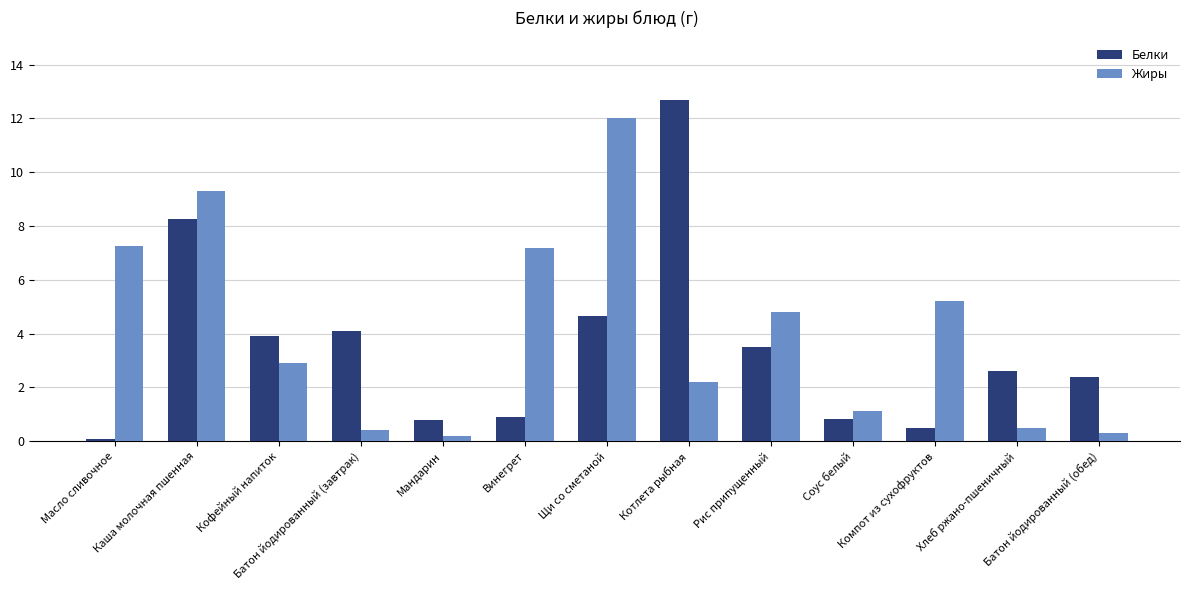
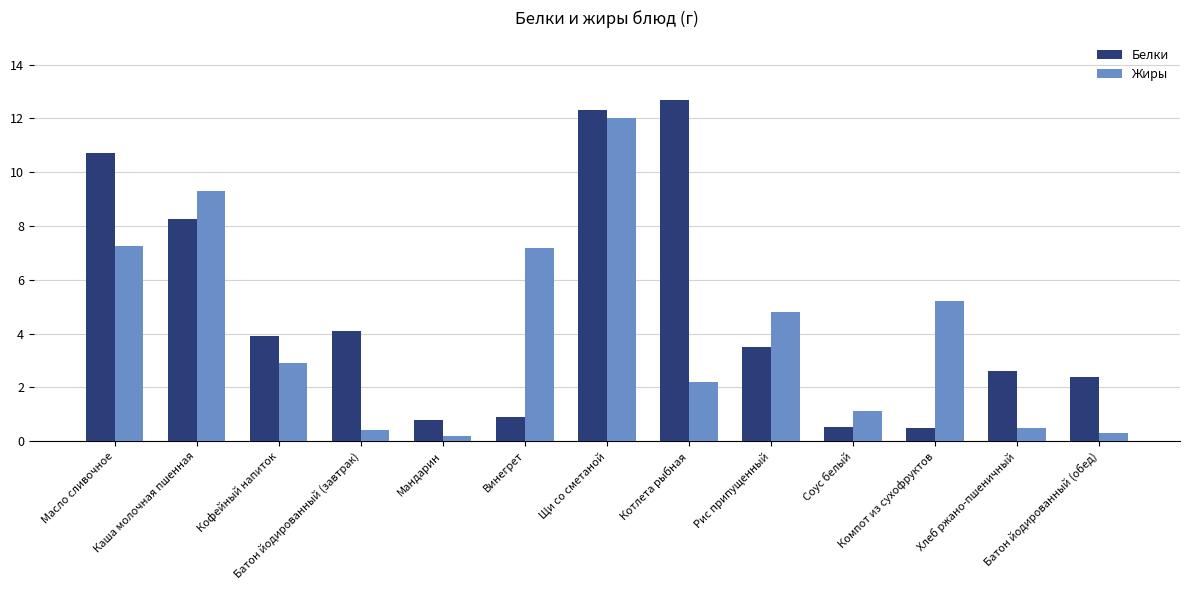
  {
    "Белки": {
-     "Масло сливочное": 0.1,
+     "Масло сливочное": 10.7,
      "Каша молочная пшенная": 8.3,
      "Кофейный напиток": 3.9,
      "Батон йодированный (завтрак)": 4.1,
      "Мандарин": 0.8,
      "Винегрет": 0.9,
-     "Щи со сметаной": 4.6,
+     "Щи со сметаной": 12.3,
      "Котлета рыбная": 12.7,
      "Рис припущенный": 3.5,
-     "Соус белый": 0.8,
+     "Соус белый": 0.5,
      "Компот из сухофруктов": 0.5,
      "Хлеб ржано-пшеничный": 2.6,
      "Батон йодированный (обед)": 2.4
    },
    "Жиры": {
      "Масло сливочное": 7.3,
      "Каша молочная пшенная": 9.3,
      "Кофейный напиток": 2.9,
      "Батон йодированный (завтрак)": 0.4,
      "Мандарин": 0.2,
      "Винегрет": 7.2,
      "Щи со сметаной": 12.0,
      "Котлета рыбная": 2.2,
      "Рис припущенный": 4.8,
      "Соус белый": 1.1,
      "Компот из сухофруктов": 5.2,
      "Хлеб ржано-пшеничный": 0.5,
      "Батон йодированный (обед)": 0.3
    }
  }
